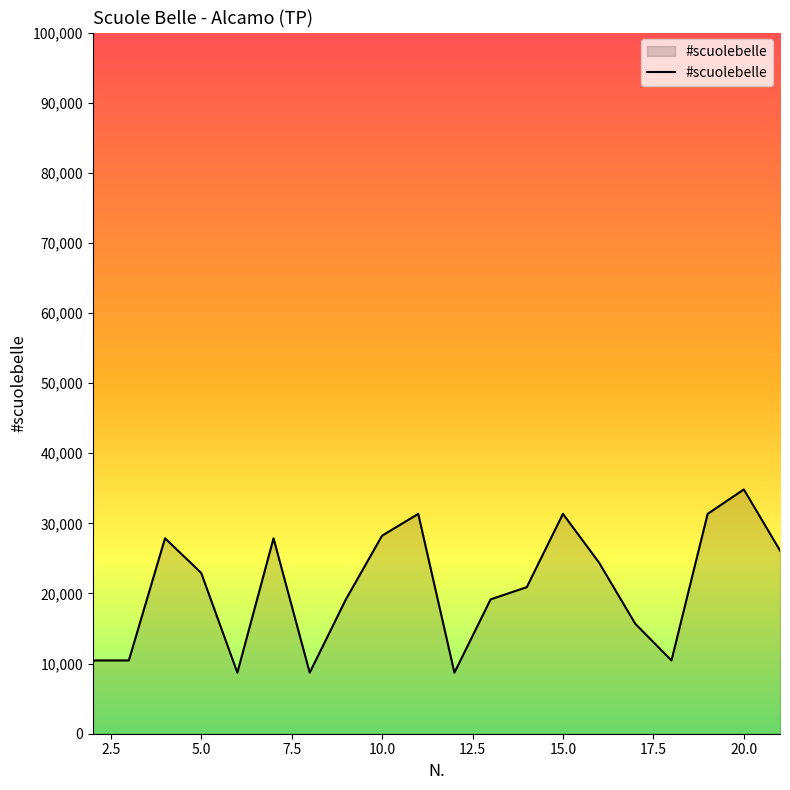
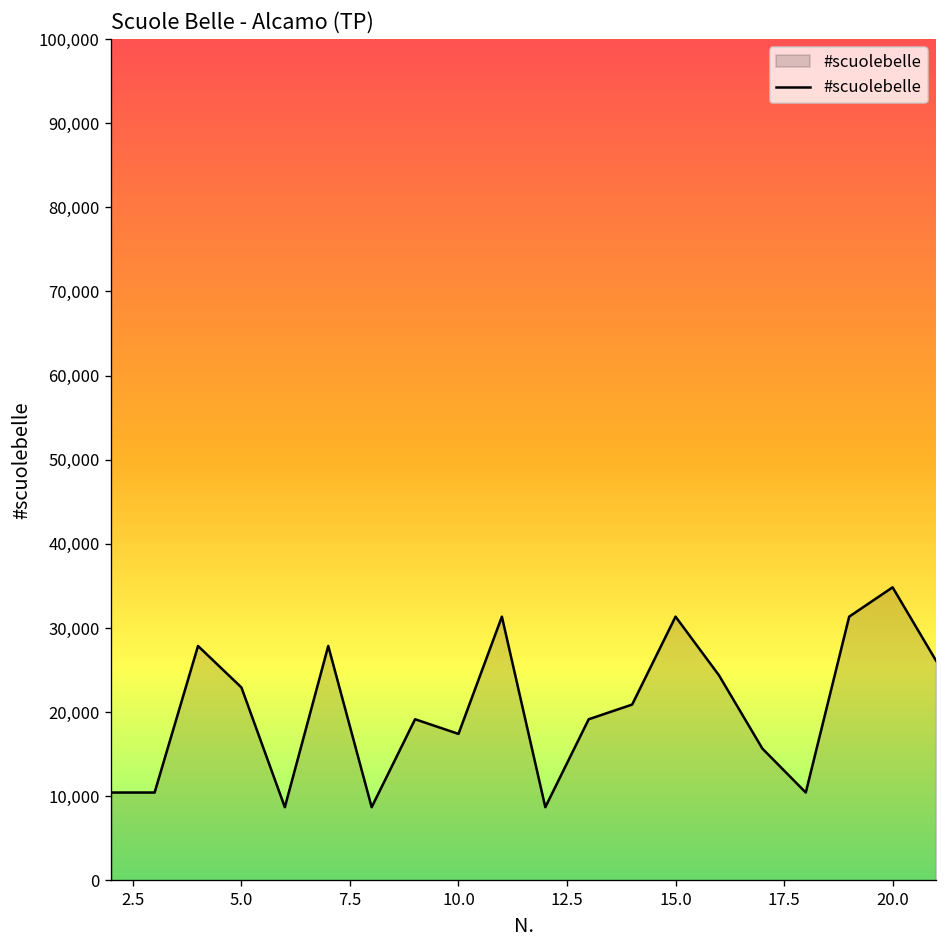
  {
    "5.0": "23,000",
-   "10.0": "28,000",
+   "10.0": "17,000",
    "15.0": "31,000",
    "20.0": "35,000"
  }
